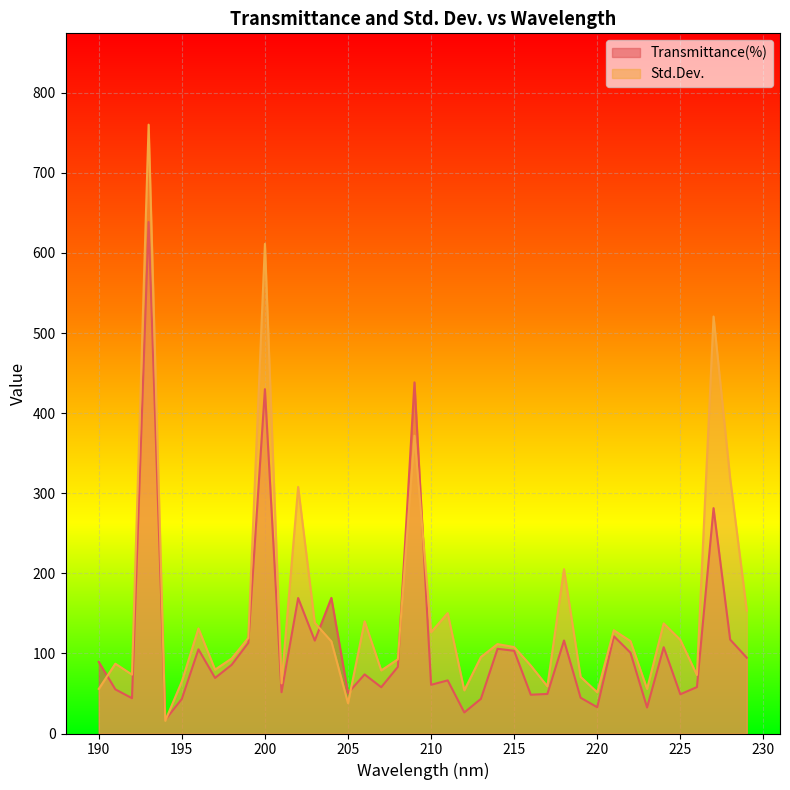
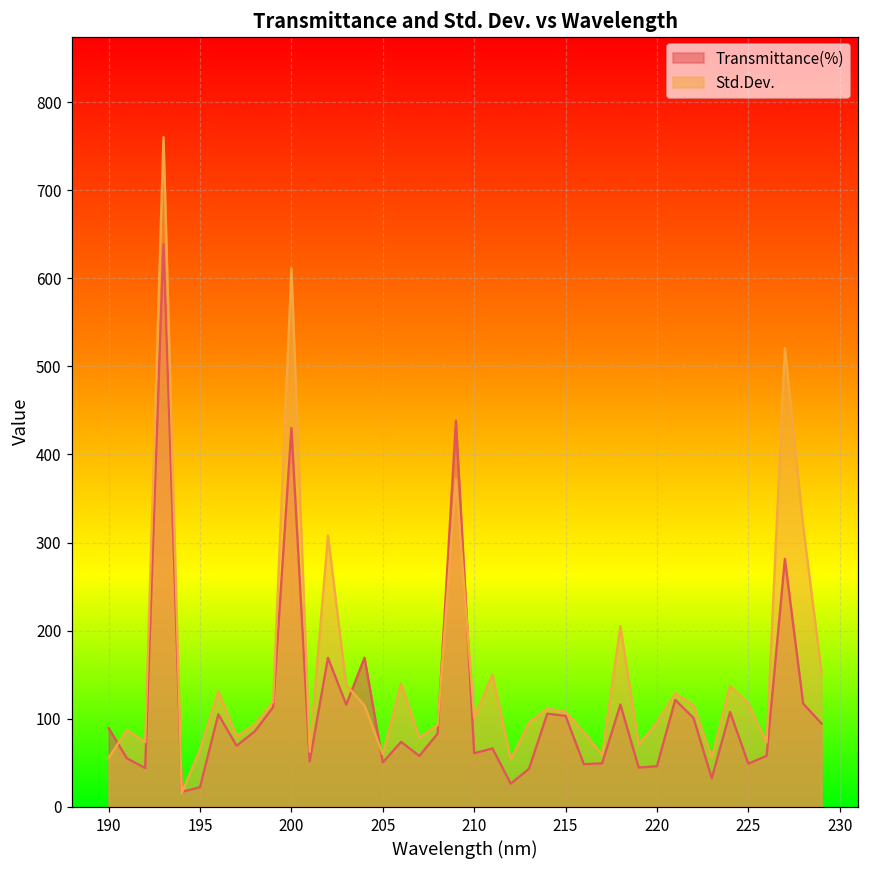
  {
    "Transmittance(%)": {
      "190": 90,
-     "195": 40,
+     "195": 20,
      "200": 430,
      "205": 50,
      "210": 60,
      "215": 100,
-     "220": 30,
+     "220": 50,
      "225": 50
    },
    "Std.Dev.": {
      "190": 60,
      "195": 60,
      "200": 610,
-     "205": 40,
-     "210": 130,
+     "205": 60,
+     "210": 100,
      "215": 110,
-     "220": 50,
+     "220": 100,
      "225": 120
    }
  }
